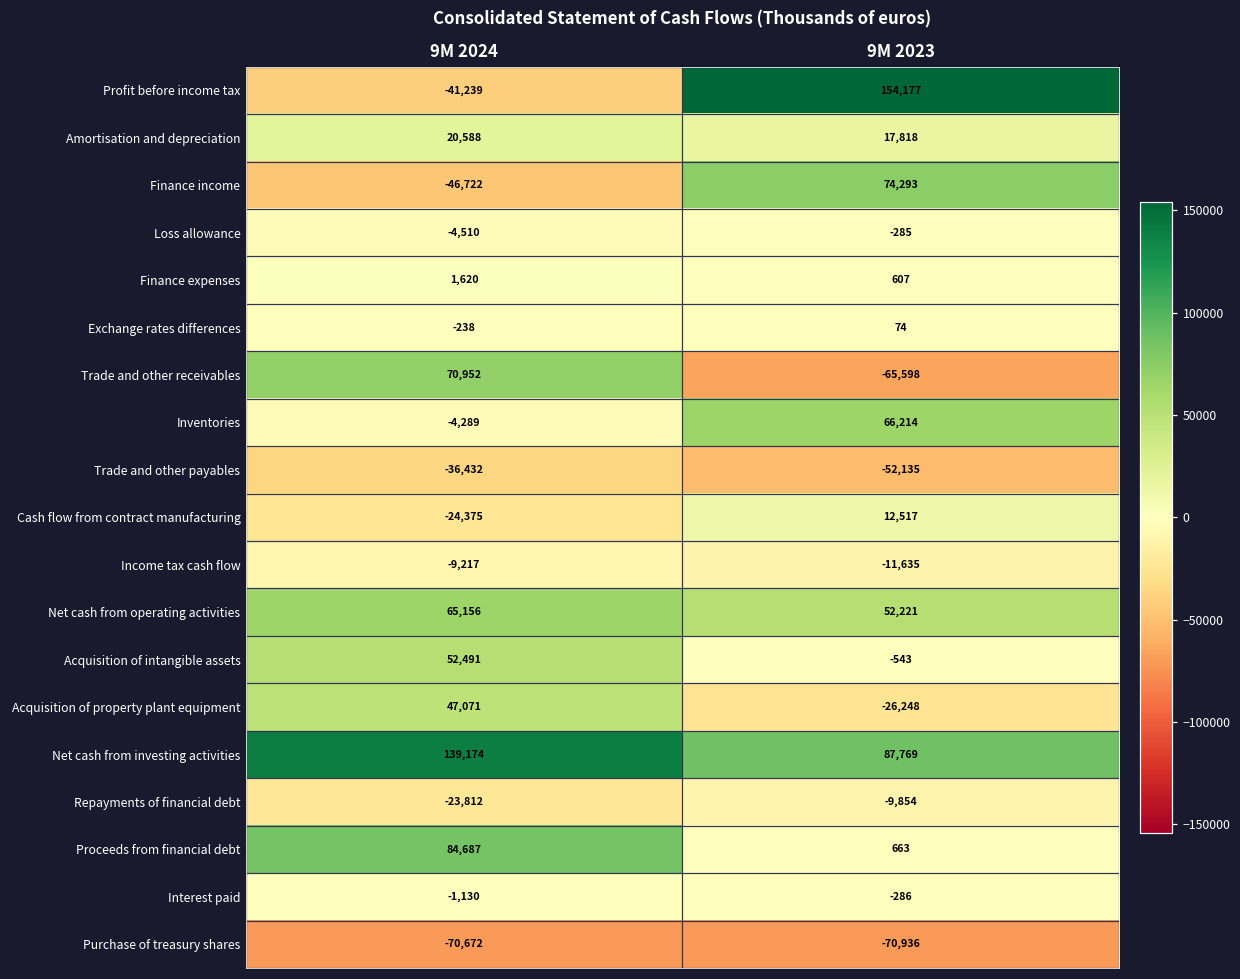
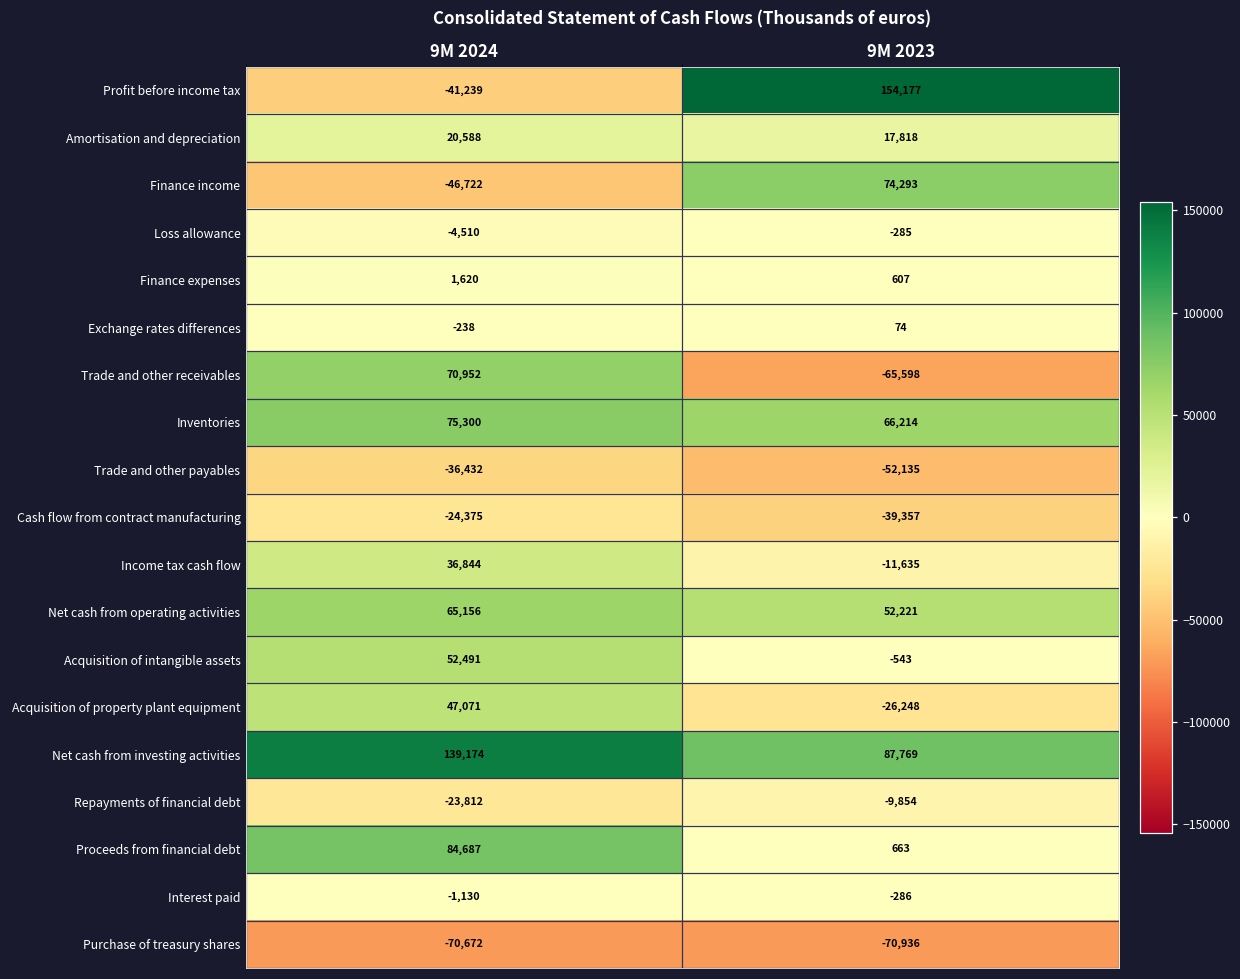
  {
    "Profit before income tax": {
      "9M 2024": "-41,239",
      "9M 2023": "154,177"
    },
    "Amortisation and depreciation": {
      "9M 2024": "20,588",
      "9M 2023": "17,818"
    },
    "Finance income": {
      "9M 2024": "-46,722",
      "9M 2023": "74,293"
    },
    "Loss allowance": {
      "9M 2024": "-4,510",
      "9M 2023": "-285"
    },
    "Finance expenses": {
      "9M 2024": "1,620",
      "9M 2023": "607"
    },
    "Exchange rates differences": {
      "9M 2024": "-238",
      "9M 2023": "74"
    },
    "Trade and other receivables": {
      "9M 2024": "70,952",
      "9M 2023": "-65,598"
    },
    "Inventories": {
-     "9M 2024": "-4,289",
+     "9M 2024": "75,300",
      "9M 2023": "66,214"
    },
    "Trade and other payables": {
      "9M 2024": "-36,432",
      "9M 2023": "-52,135"
    },
    "Cash flow from contract manufacturing": {
      "9M 2024": "-24,375",
-     "9M 2023": "12,517"
+     "9M 2023": "-39,357"
    },
    "Income tax cash flow": {
-     "9M 2024": "-9,217",
+     "9M 2024": "36,844",
      "9M 2023": "-11,635"
    },
    "Net cash from operating activities": {
      "9M 2024": "65,156",
      "9M 2023": "52,221"
    },
    "Acquisition of intangible assets": {
      "9M 2024": "52,491",
      "9M 2023": "-543"
    },
    "Acquisition of property plant equipment": {
      "9M 2024": "47,071",
      "9M 2023": "-26,248"
    },
    "Net cash from investing activities": {
      "9M 2024": "139,174",
      "9M 2023": "87,769"
    },
    "Repayments of financial debt": {
      "9M 2024": "-23,812",
      "9M 2023": "-9,854"
    },
    "Proceeds from financial debt": {
      "9M 2024": "84,687",
      "9M 2023": "663"
    },
    "Interest paid": {
      "9M 2024": "-1,130",
      "9M 2023": "-286"
    },
    "Purchase of treasury shares": {
      "9M 2024": "-70,672",
      "9M 2023": "-70,936"
    }
  }
